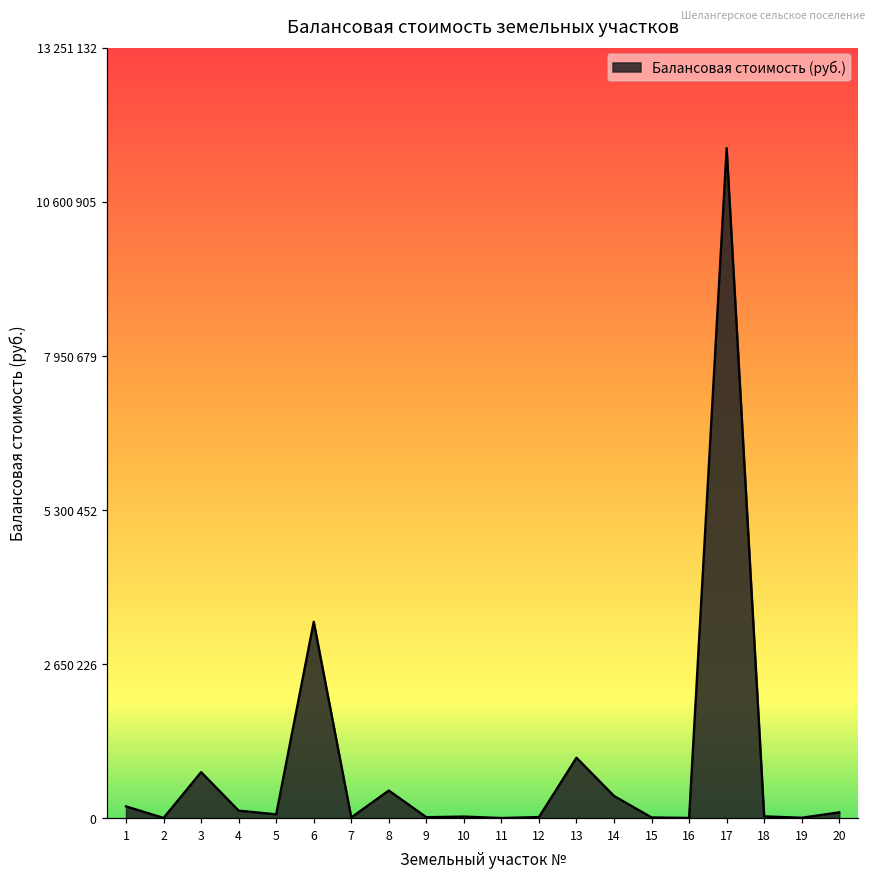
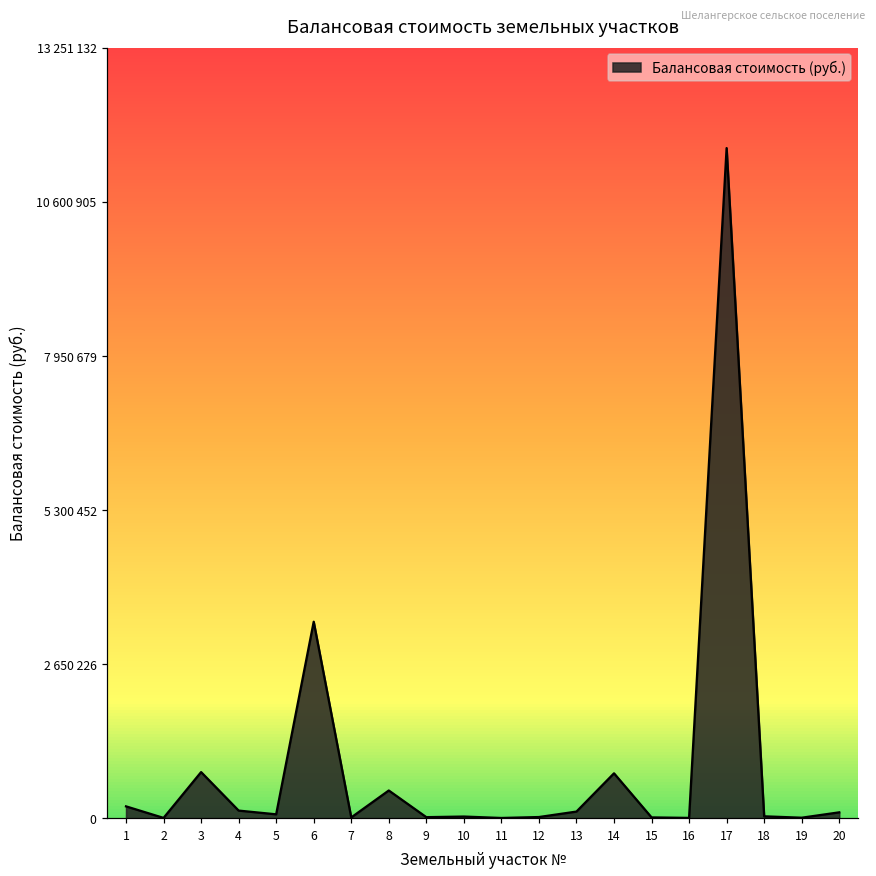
  {
    "1": 200000,
    "2": 0,
    "3": 800000,
    "4": 100000,
    "5": 100000,
    "6": 3400000,
    "7": 0,
    "8": 500000,
    "9": 0,
    "10": 0,
    "11": 0,
    "12": 0,
-   "13": 1000000,
-   "14": 400000,
+   "13": 100000,
+   "14": 800000,
    "15": 0,
    "16": 0,
    "17": 11500000,
    "18": 0,
    "19": 0,
    "20": 100000
  }
